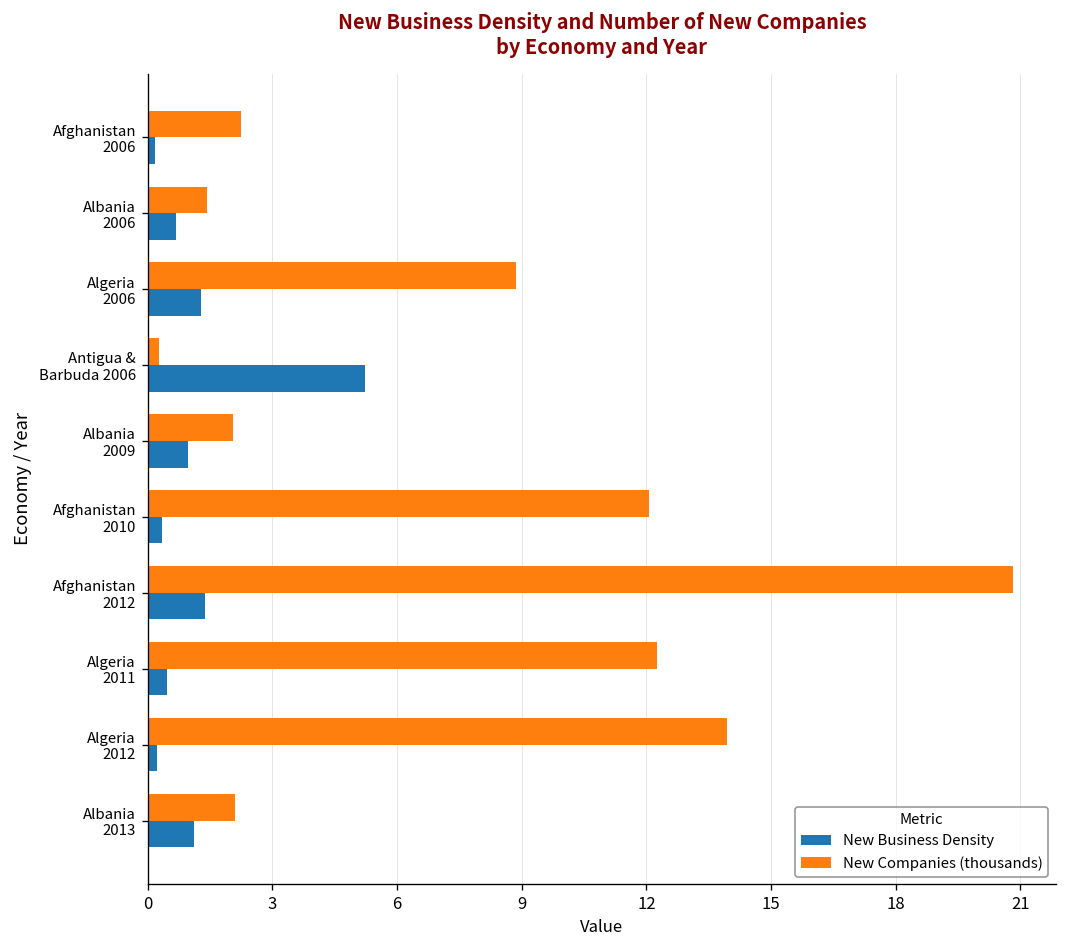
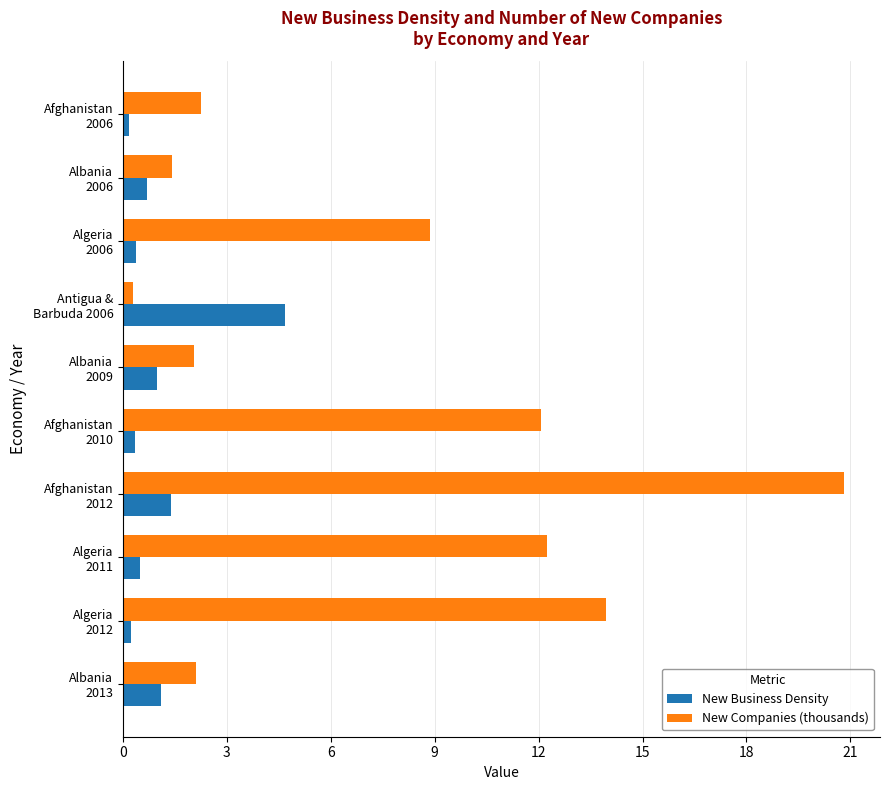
  {
    "New Business Density": {
      "Afghanistan 2006": 0.2,
      "Albania 2006": 0.7,
-     "Algeria 2006": 1.3,
-     "Antigua & Barbuda 2006": 5.2,
+     "Algeria 2006": 0.4,
+     "Antigua & Barbuda 2006": 4.7,
      "Albania 2009": 1.0,
      "Afghanistan 2010": 0.4,
      "Afghanistan 2012": 1.4,
      "Algeria 2011": 0.5,
      "Algeria 2012": 0.2,
      "Albania 2013": 1.1
    },
    "New Companies (thousands)": {
      "Afghanistan 2006": 2.3,
      "Albania 2006": 1.4,
      "Algeria 2006": 8.9,
      "Antigua & Barbuda 2006": 0.3,
      "Albania 2009": 2.0,
      "Afghanistan 2010": 12.1,
      "Afghanistan 2012": 20.8,
      "Algeria 2011": 12.3,
      "Algeria 2012": 13.9,
      "Albania 2013": 2.1
    }
  }
